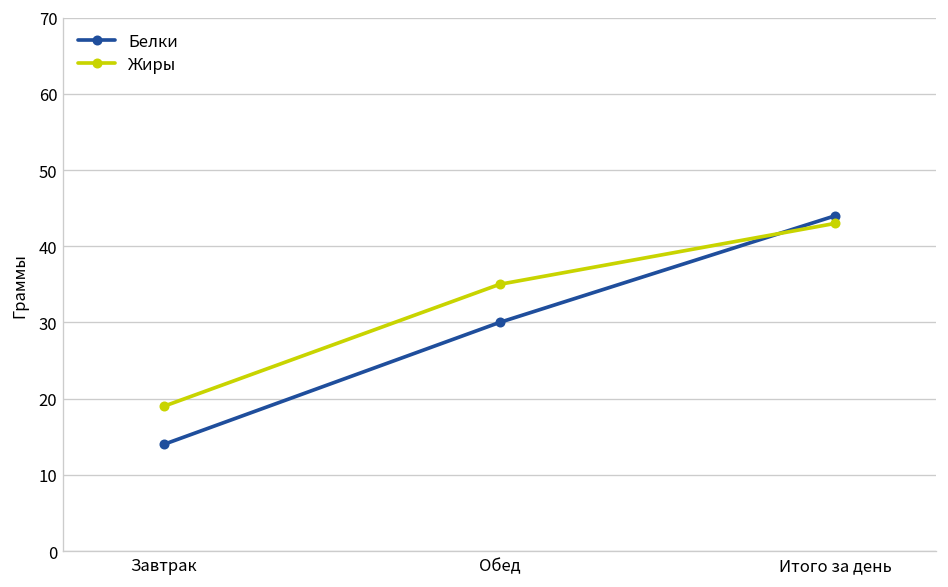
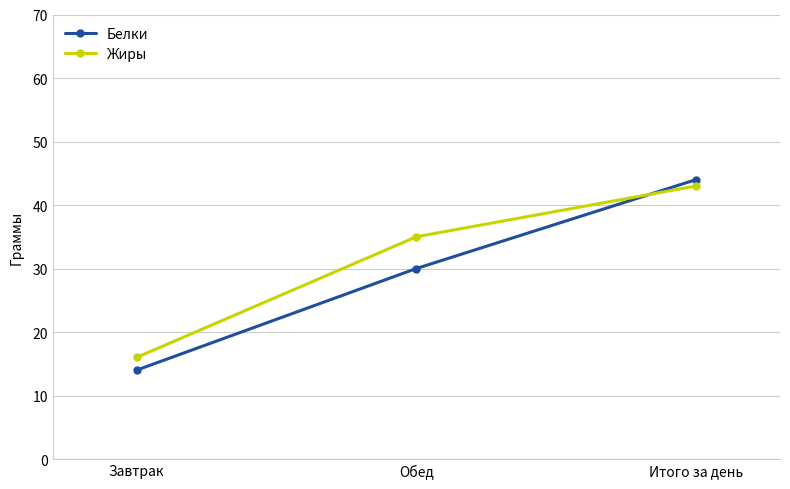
  {
    "Белки": {
      "Завтрак": 14,
      "Обед": 30,
      "Итого за день": 44
    },
    "Жиры": {
-     "Завтрак": 19,
+     "Завтрак": 16,
      "Обед": 35,
      "Итого за день": 43
    }
  }
